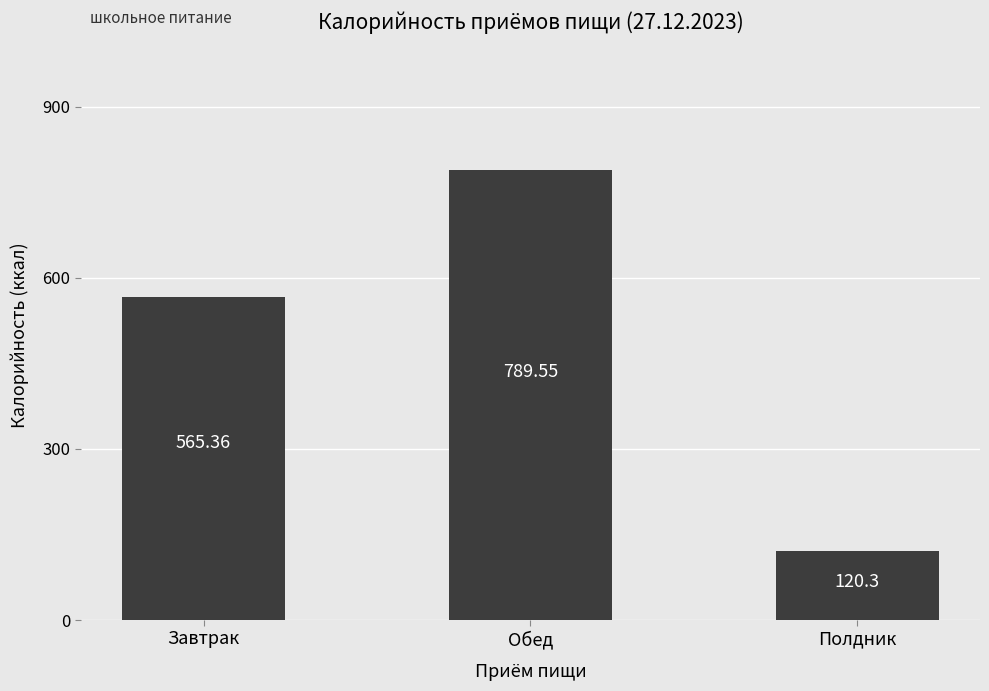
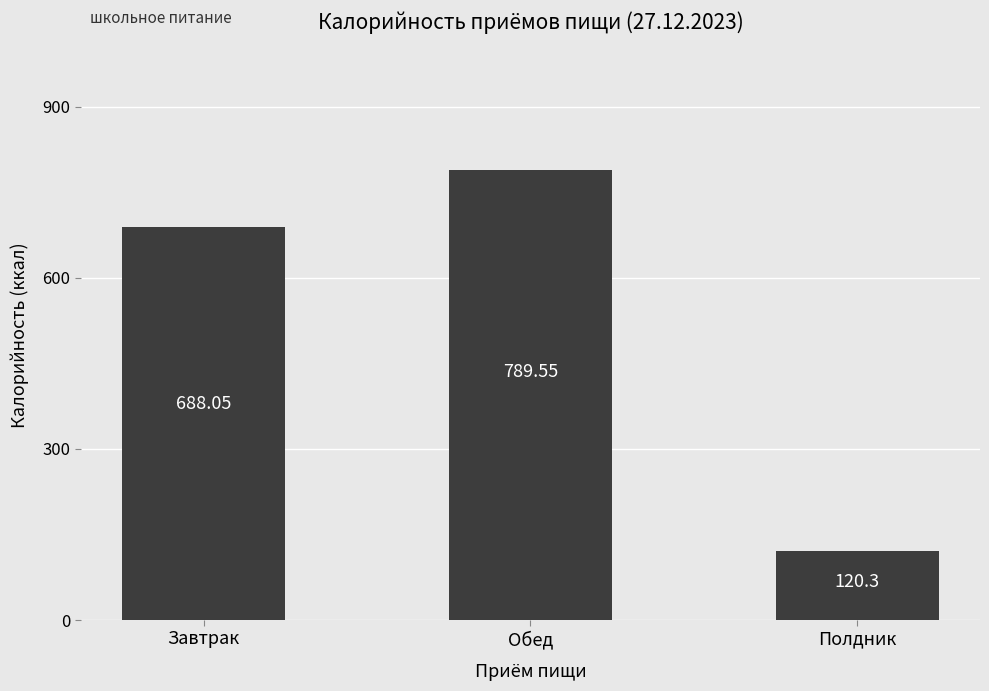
  {
-   "Завтрак": 565.36,
+   "Завтрак": 688.05,
    "Обед": 789.55,
    "Полдник": 120.3
  }
